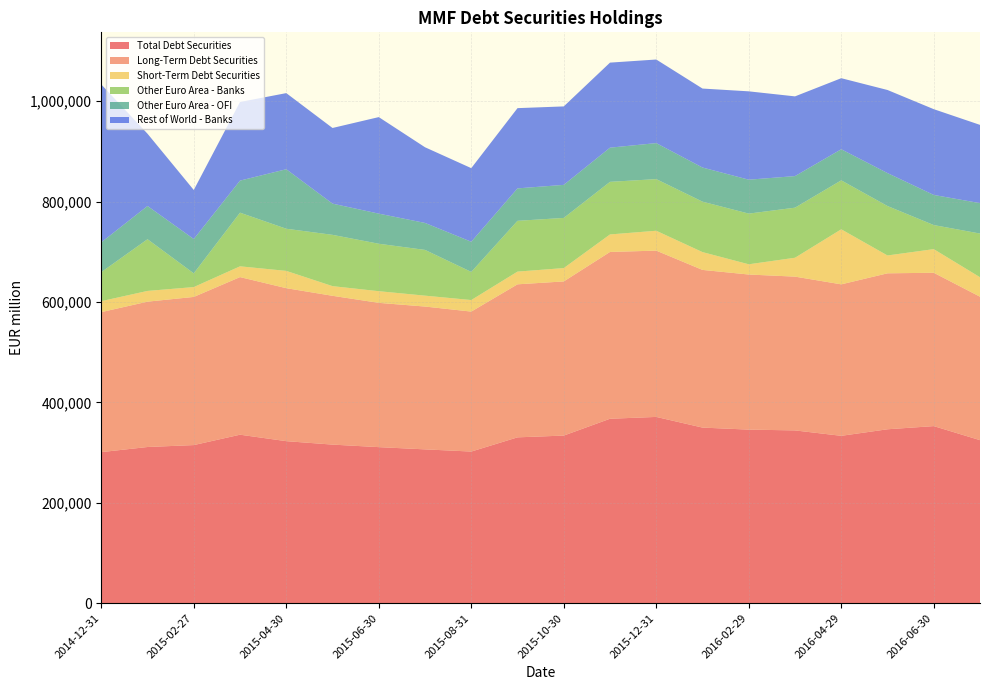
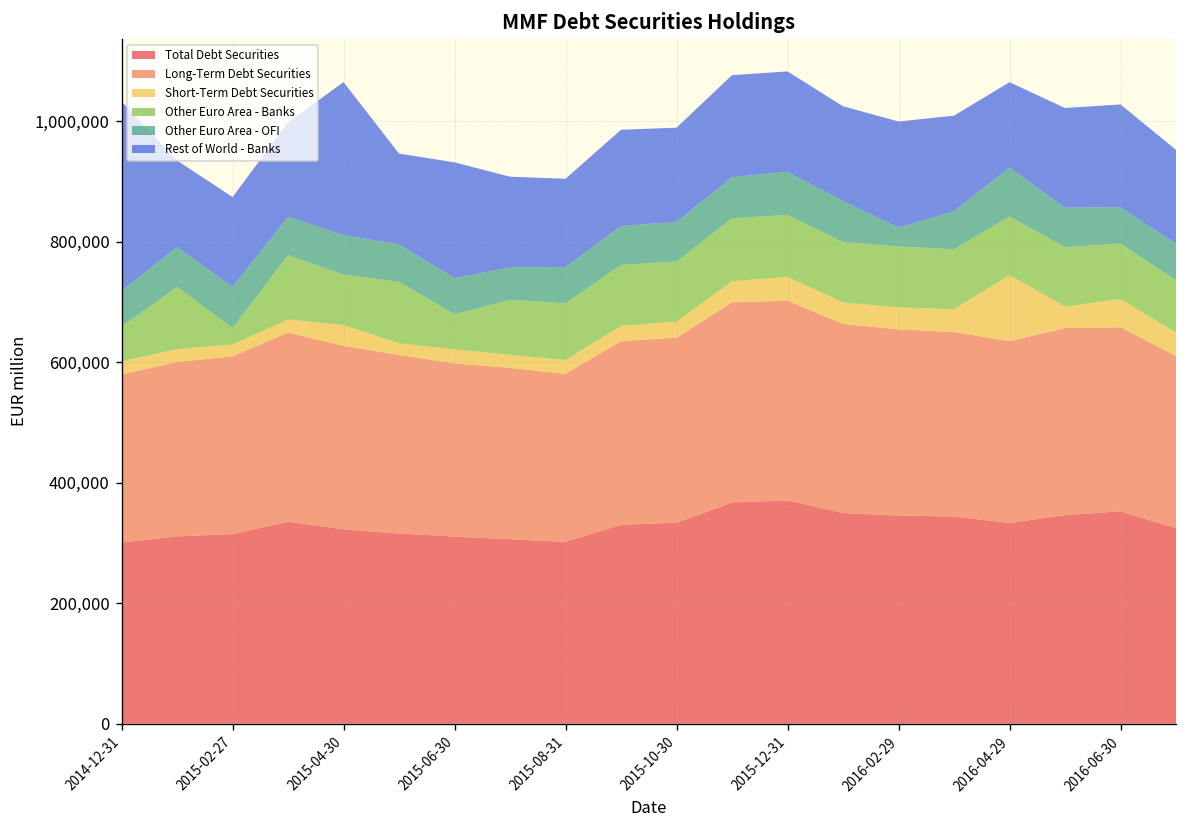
  {
    "Short-Term Debt Securities": {
      "2014-12-31": "20,000",
      "2015-02-27": "20,000",
      "2015-04-30": "30,000",
      "2015-06-30": "20,000",
      "2015-08-31": "20,000",
      "2015-10-30": "30,000",
      "2015-12-31": "40,000",
-     "2016-02-29": "20,000",
+     "2016-02-29": "40,000",
      "2016-04-29": "110,000",
      "2016-06-30": "50,000"
    },
    "Other Euro Area - Banks": {
      "2014-12-31": "60,000",
      "2015-02-27": "30,000",
      "2015-04-30": "80,000",
-     "2015-06-30": "90,000",
-     "2015-08-31": "60,000",
+     "2015-06-30": "60,000",
+     "2015-08-31": "90,000",
      "2015-10-30": "100,000",
      "2015-12-31": "100,000",
      "2016-02-29": "100,000",
      "2016-04-29": "100,000",
-     "2016-06-30": "50,000"
+     "2016-06-30": "90,000"
    },
    "Other Euro Area - OFI": {
      "2014-12-31": "60,000",
      "2015-02-27": "70,000",
-     "2015-04-30": "120,000",
+     "2015-04-30": "70,000",
      "2015-06-30": "60,000",
      "2015-08-31": "60,000",
      "2015-10-30": "70,000",
      "2015-12-31": "70,000",
-     "2016-02-29": "70,000",
-     "2016-04-29": "60,000",
+     "2016-02-29": "30,000",
+     "2016-04-29": "80,000",
      "2016-06-30": "60,000"
    },
    "Rest of World - Banks": {
      "2014-12-31": "310,000",
-     "2015-02-27": "100,000",
-     "2015-04-30": "150,000",
+     "2015-02-27": "150,000",
+     "2015-04-30": "250,000",
      "2015-06-30": "190,000",
      "2015-08-31": "150,000",
      "2015-10-30": "160,000",
      "2015-12-31": "170,000",
      "2016-02-29": "180,000",
      "2016-04-29": "140,000",
      "2016-06-30": "170,000"
    }
  }
